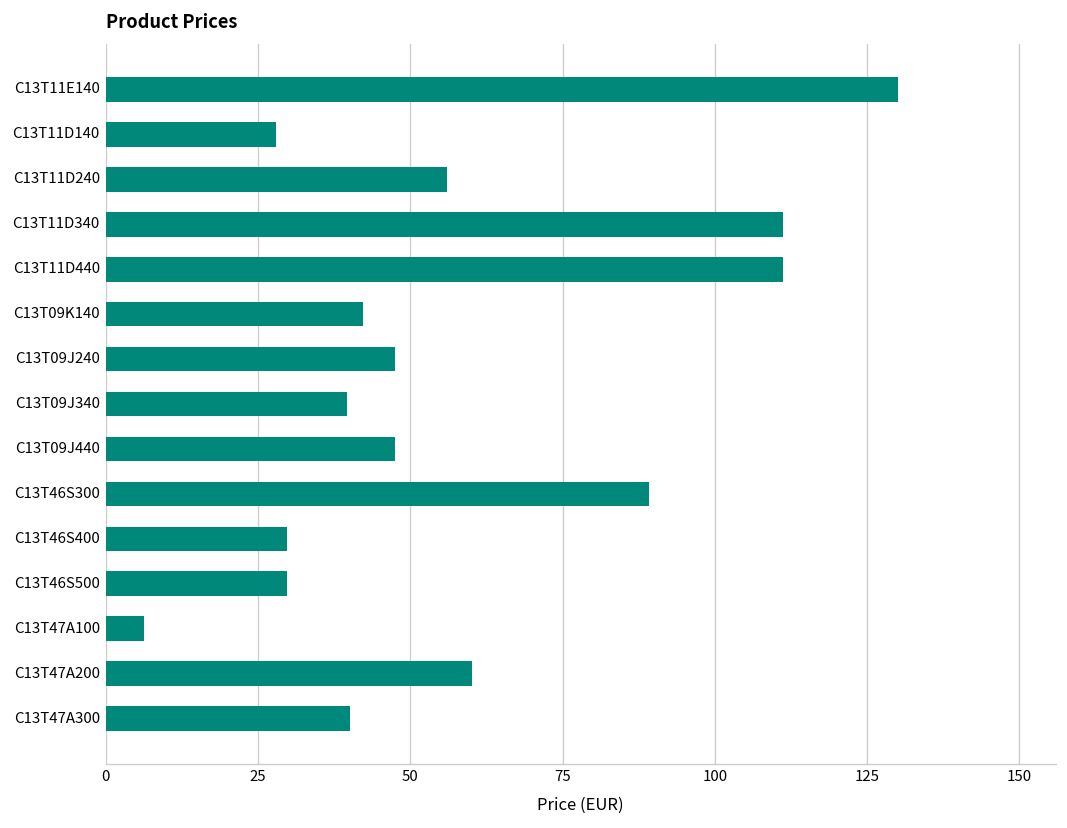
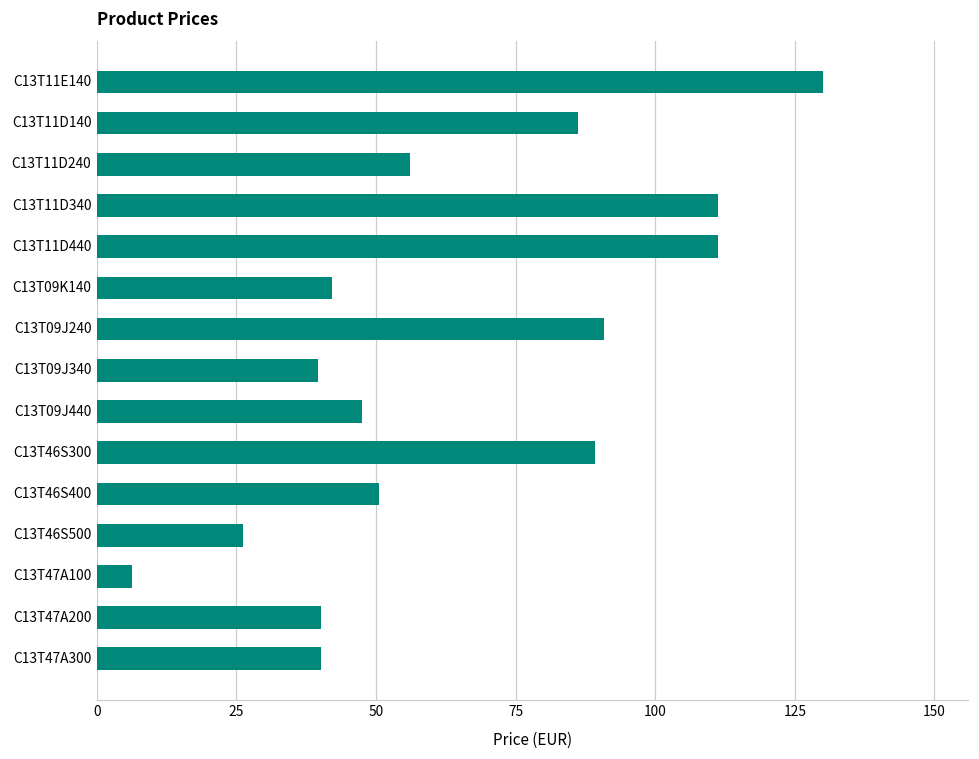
  {
    "C13T11E140": 130,
-   "C13T11D140": 28,
+   "C13T11D140": 86,
    "C13T11D240": 56,
    "C13T11D340": 111,
    "C13T11D440": 111,
    "C13T09K140": 42,
-   "C13T09J240": 48,
+   "C13T09J240": 91,
    "C13T09J340": 40,
    "C13T09J440": 48,
    "C13T46S300": 89,
-   "C13T46S400": 30,
-   "C13T46S500": 30,
+   "C13T46S400": 51,
+   "C13T46S500": 26,
    "C13T47A100": 6,
-   "C13T47A200": 60,
+   "C13T47A200": 40,
    "C13T47A300": 40
  }
